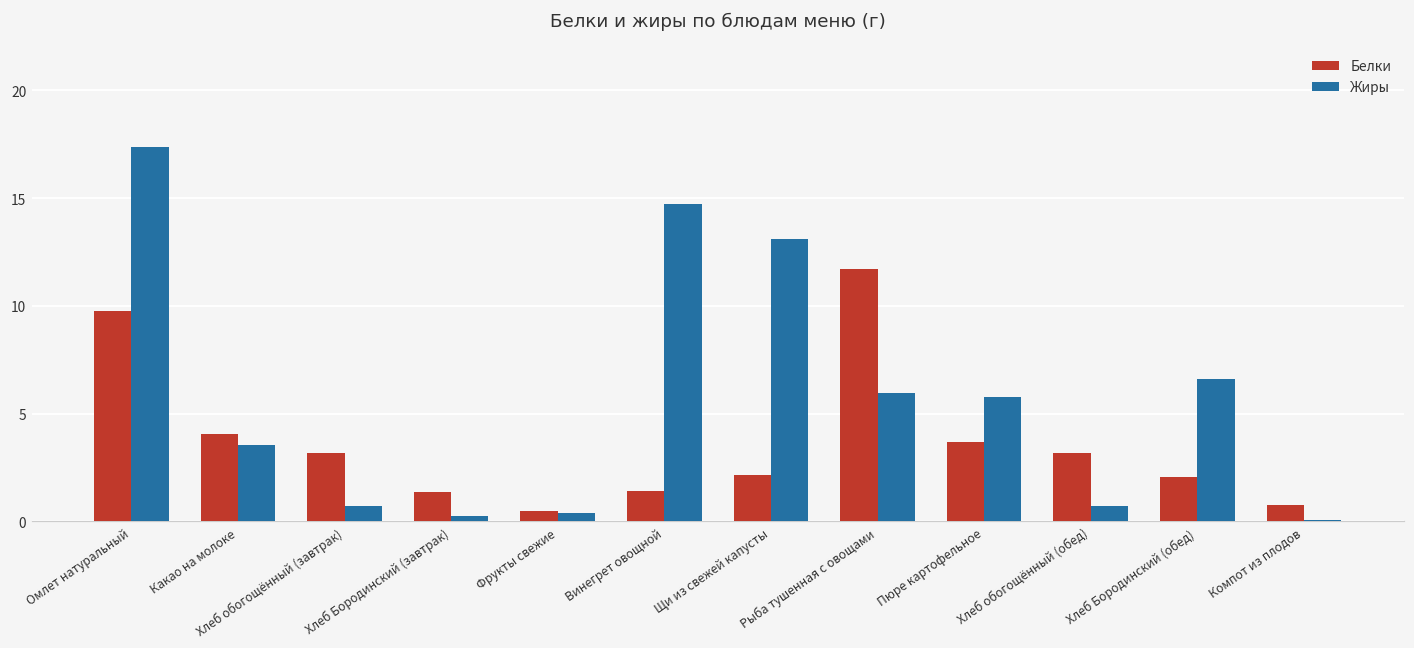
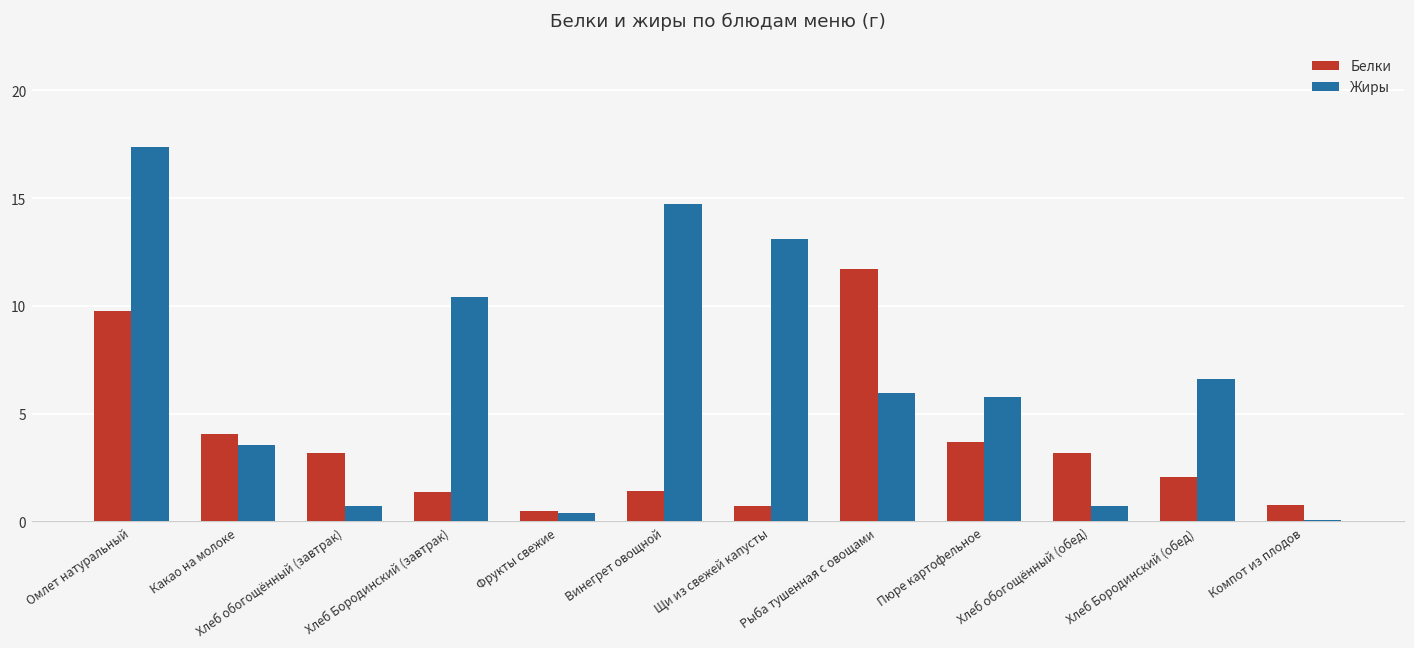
  {
    "Белки": {
      "Омлет натуральный": 9.8,
      "Какао на молоке": 4.1,
      "Хлеб обогощённый (завтрак)": 3.2,
      "Хлеб Бородинский (завтрак)": 1.4,
      "Фрукты свежие": 0.5,
      "Винегрет овощной": 1.4,
-     "Щи из свежей капусты": 2.2,
+     "Щи из свежей капусты": 0.7,
      "Рыба тушенная с овощами": 11.7,
      "Пюре картофельное": 3.7,
      "Хлеб обогощённый (обед)": 3.2,
      "Хлеб Бородинский (обед)": 2.1,
      "Компот из плодов": 0.8
    },
    "Жиры": {
      "Омлет натуральный": 17.4,
      "Какао на молоке": 3.5,
      "Хлеб обогощённый (завтрак)": 0.7,
-     "Хлеб Бородинский (завтрак)": 0.3,
+     "Хлеб Бородинский (завтрак)": 10.4,
      "Фрукты свежие": 0.4,
      "Винегрет овощной": 14.7,
      "Щи из свежей капусты": 13.1,
      "Рыба тушенная с овощами": 5.9,
      "Пюре картофельное": 5.8,
      "Хлеб обогощённый (обед)": 0.7,
      "Хлеб Бородинский (обед)": 6.6
    }
  }
